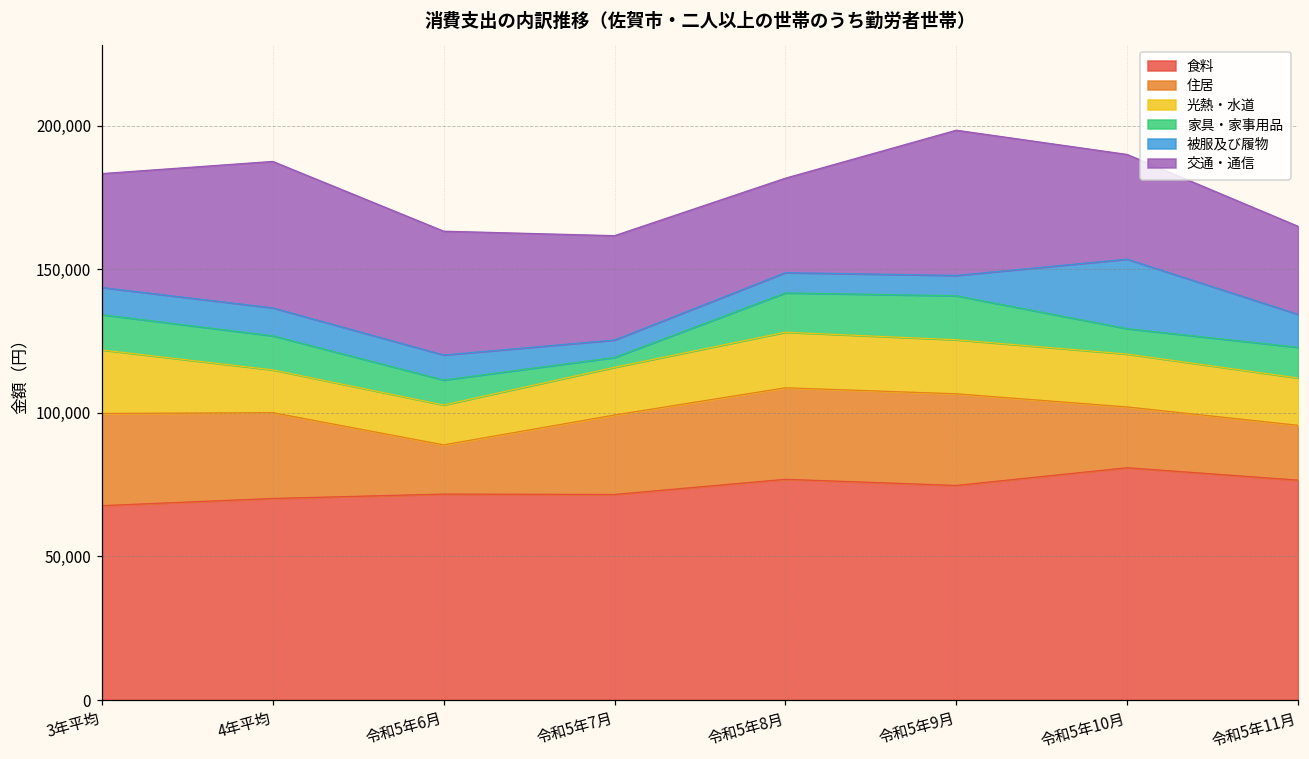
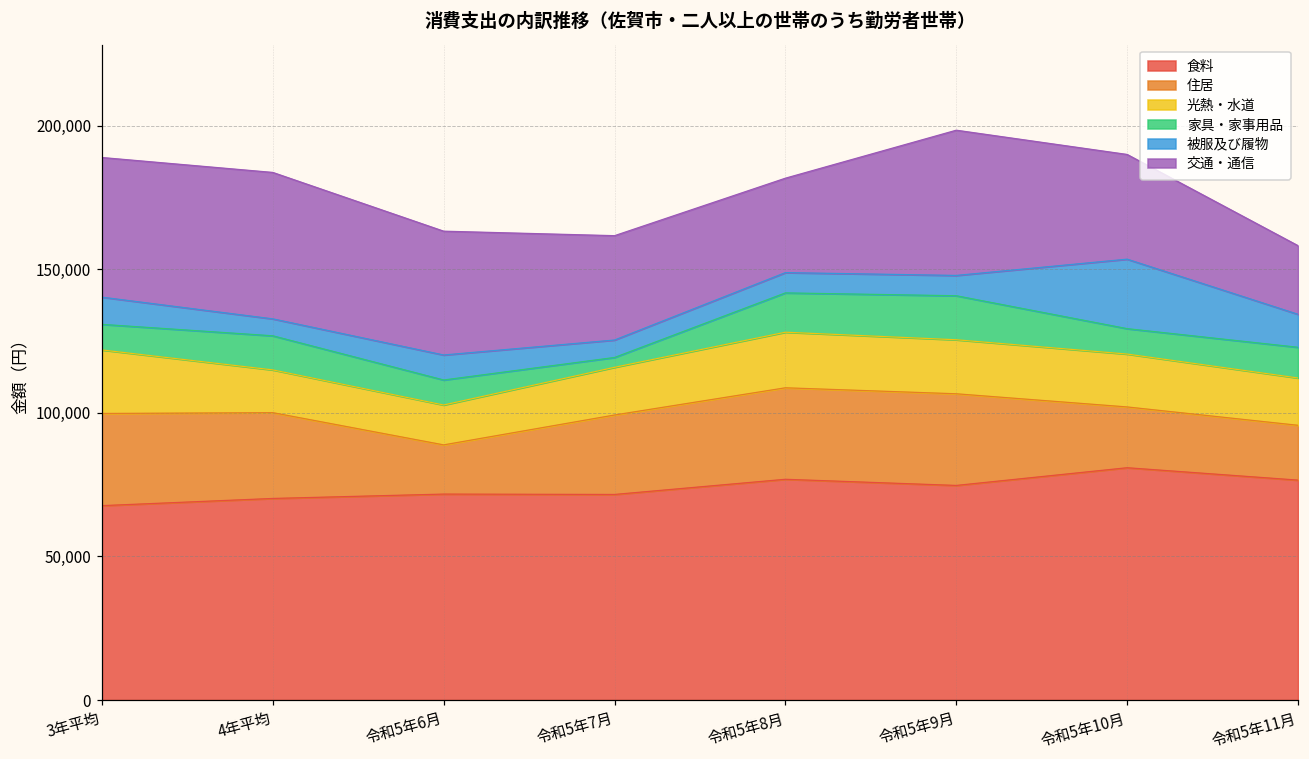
  {
    "光熱・水道": {
      "3年平均": "22,000",
      "4年平均": "15,000",
      "令和5年6月": "14,000",
      "令和5年7月": "17,000",
      "令和5年8月": "19,000",
      "令和5年9月": "19,000",
      "令和5年10月": "18,000",
      "令和5年11月": "16,000"
    },
    "家具・家事用品": {
-     "3年平均": "12,000",
+     "3年平均": "9,000",
      "4年平均": "12,000",
      "令和5年6月": "9,000",
      "令和5年7月": "3,000",
      "令和5年8月": "14,000",
      "令和5年9月": "15,000",
      "令和5年10月": "9,000",
      "令和5年11月": "11,000"
    },
    "被服及び履物": {
      "3年平均": "9,000",
-     "4年平均": "10,000",
+     "4年平均": "6,000",
      "令和5年6月": "9,000",
      "令和5年7月": "6,000",
      "令和5年8月": "7,000",
      "令和5年9月": "7,000",
      "令和5年10月": "24,000",
      "令和5年11月": "11,000"
    },
    "交通・通信": {
-     "3年平均": "40,000",
+     "3年平均": "49,000",
      "4年平均": "51,000",
      "令和5年6月": "43,000",
      "令和5年7月": "36,000",
      "令和5年8月": "33,000",
      "令和5年9月": "51,000",
      "令和5年10月": "36,000",
-     "令和5年11月": "31,000"
+     "令和5年11月": "24,000"
    }
  }
